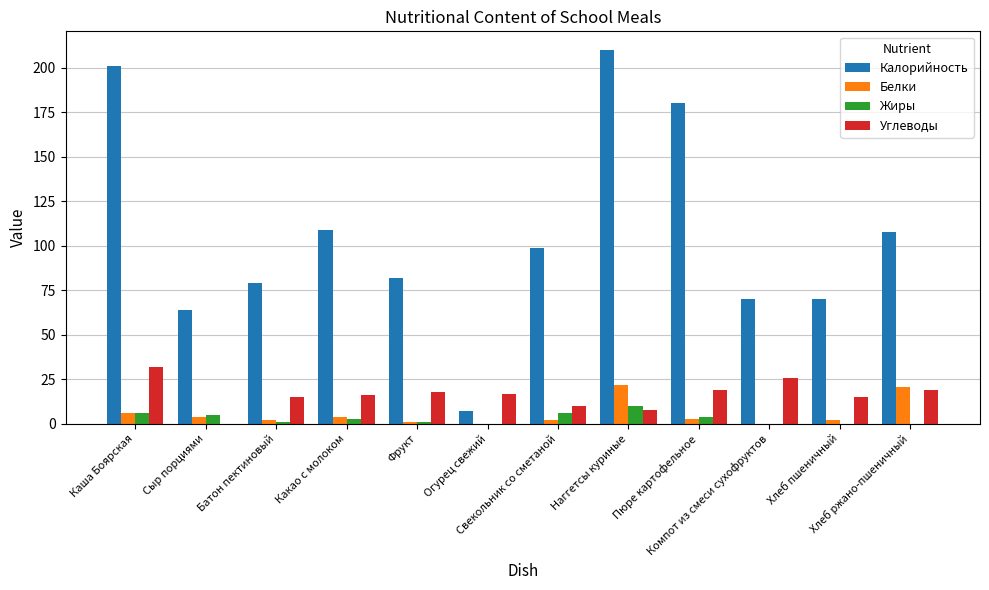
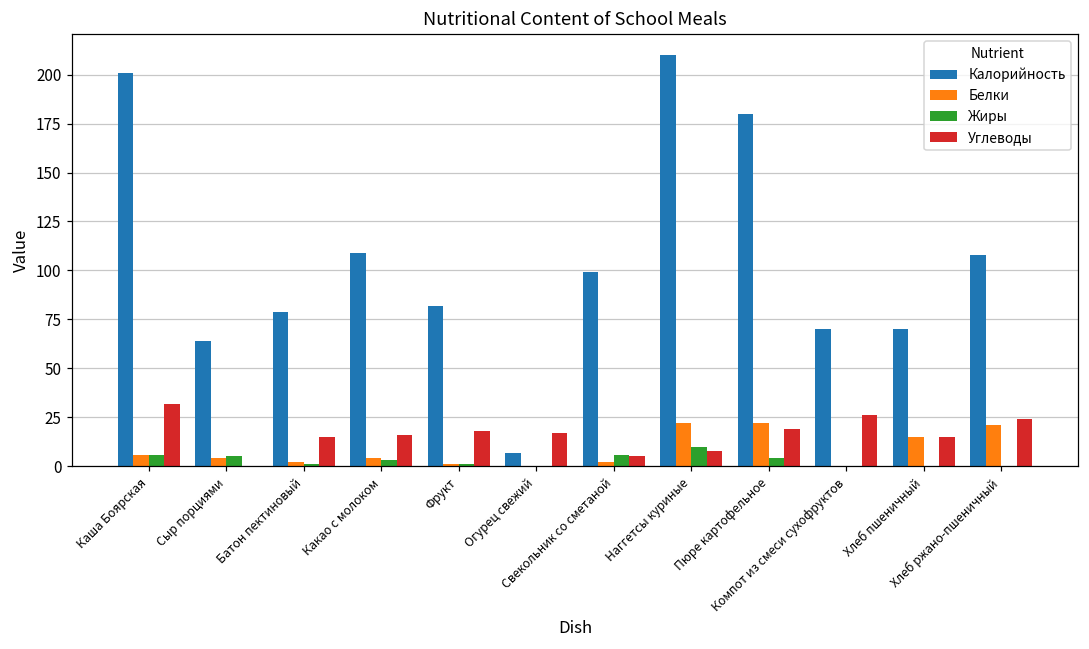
  {
    "Калорийность": {
      "Каша Боярская": 201,
      "Сыр порциями": 64,
      "Батон пектиновый": 79,
      "Какао с молоком": 109,
      "Фрукт": 82,
      "Огурец свежий": 7,
      "Свекольник со сметаной": 99,
      "Наггетсы куриные": 210,
      "Пюре картофельное": 180,
      "Компот из смеси сухофруктов": 70,
      "Хлеб пшеничный": 70,
      "Хлеб ржано-пшеничный": 108
    },
    "Белки": {
      "Каша Боярская": 6,
      "Сыр порциями": 4,
      "Батон пектиновый": 2,
      "Какао с молоком": 4,
      "Огурец свежий": 0,
      "Свекольник со сметаной": 2,
      "Наггетсы куриные": 22,
-     "Пюре картофельное": 3,
+     "Пюре картофельное": 22,
      "Компот из смеси сухофруктов": 0,
-     "Хлеб пшеничный": 2,
+     "Хлеб пшеничный": 15,
      "Хлеб ржано-пшеничный": 21
    },
    "Жиры": {
      "Каша Боярская": 6,
      "Сыр порциями": 5,
      "Какао с молоком": 3,
      "Огурец свежий": 0,
      "Свекольник со сметаной": 6,
      "Наггетсы куриные": 10,
      "Пюре картофельное": 4,
      "Компот из смеси сухофруктов": 0,
      "Хлеб пшеничный": 0,
      "Хлеб ржано-пшеничный": 0
    },
    "Углеводы": {
      "Каша Боярская": 32,
      "Сыр порциями": 0,
      "Батон пектиновый": 15,
      "Какао с молоком": 16,
      "Фрукт": 18,
      "Огурец свежий": 17,
-     "Свекольник со сметаной": 10,
+     "Свекольник со сметаной": 5,
      "Наггетсы куриные": 8,
      "Пюре картофельное": 19,
      "Компот из смеси сухофруктов": 26,
      "Хлеб пшеничный": 15,
-     "Хлеб ржано-пшеничный": 19
+     "Хлеб ржано-пшеничный": 24
    }
  }
